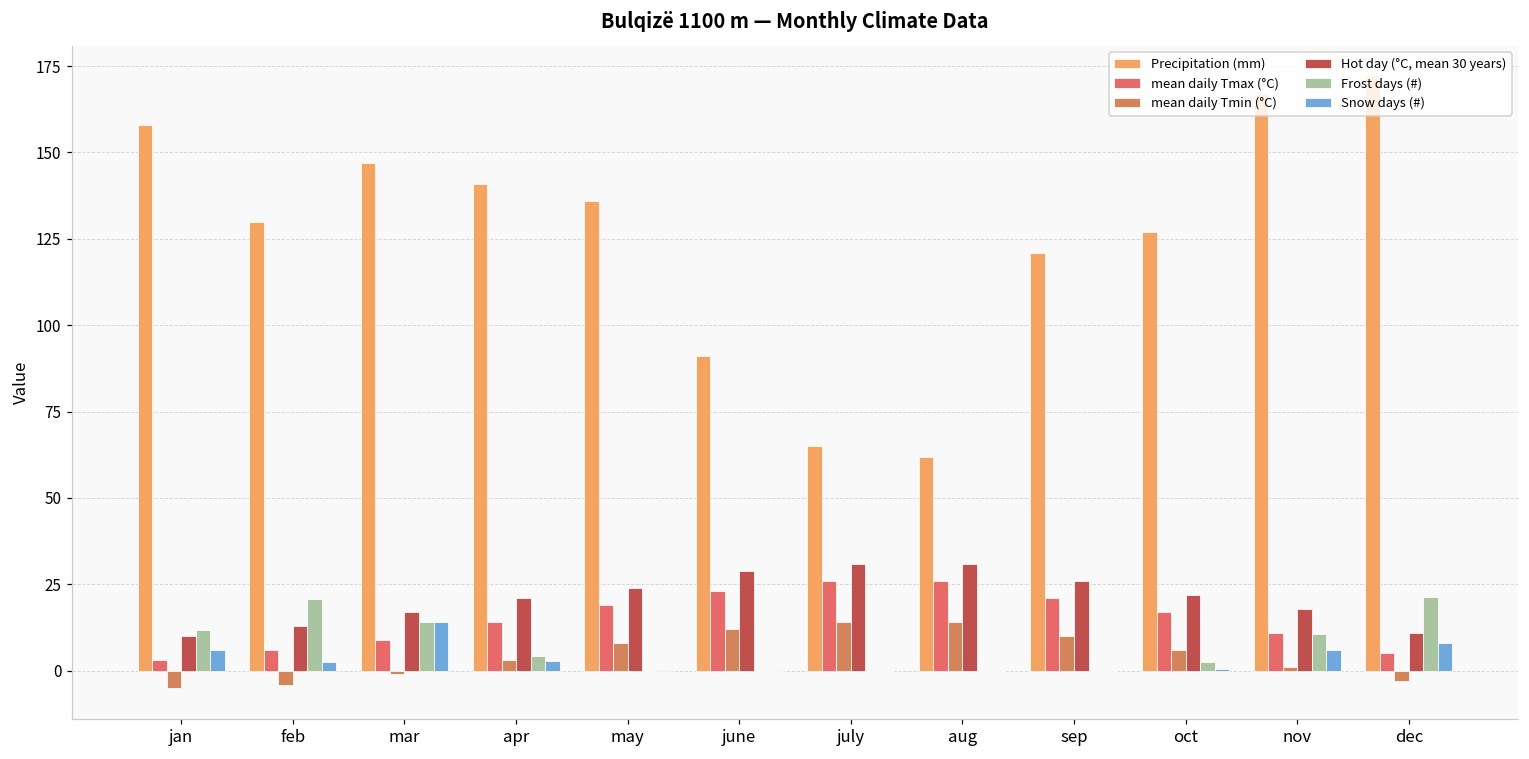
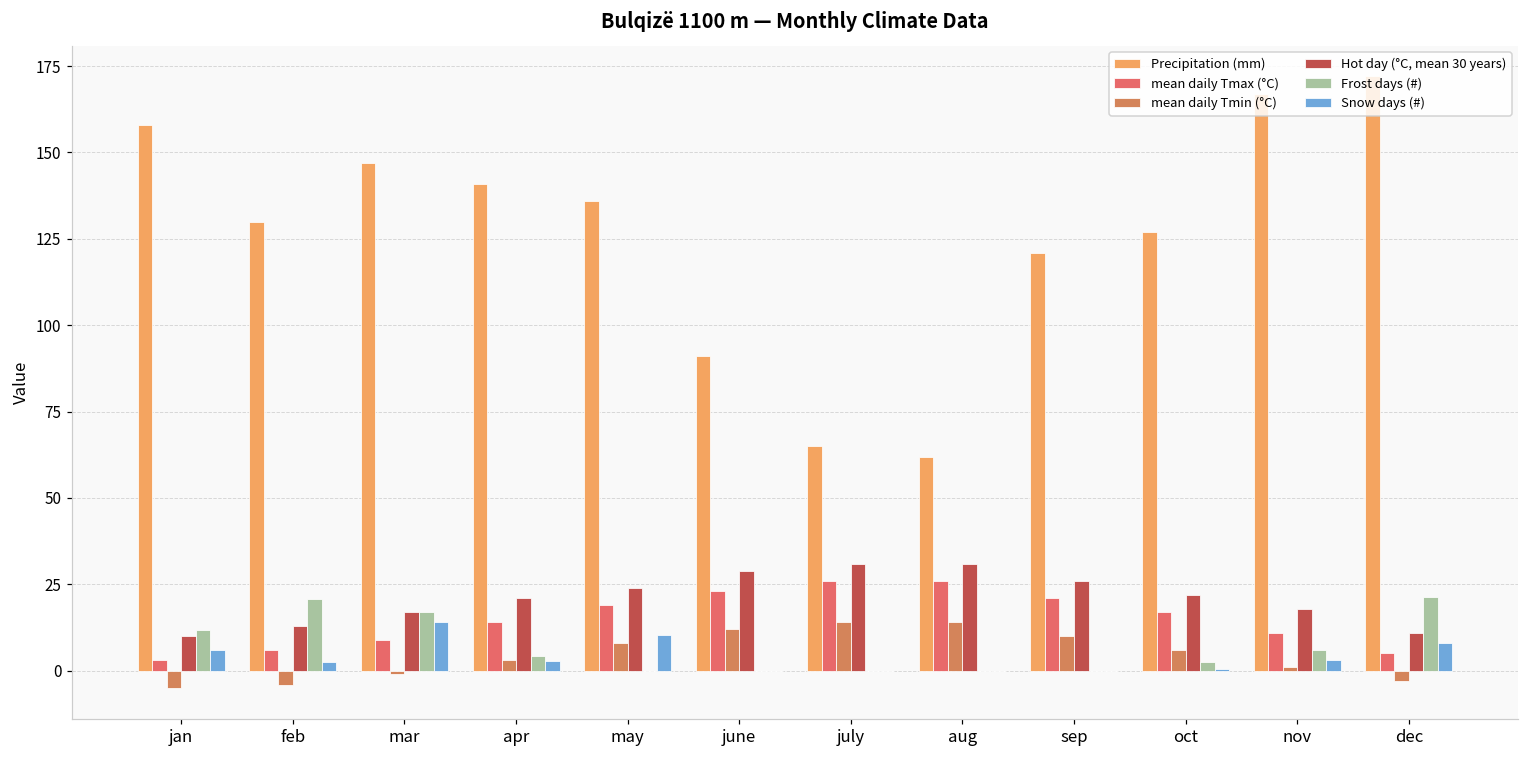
  {
    "Frost days (#)": {
      "jan": 12,
      "feb": 21,
-     "mar": 14,
+     "mar": 17,
      "apr": 4,
      "may": 0,
      "june": 0,
      "july": 0,
      "aug": 0,
      "sep": 0,
      "oct": 3,
-     "nov": 11,
+     "nov": 6,
      "dec": 21
    },
    "Snow days (#)": {
      "jan": 6,
      "feb": 3,
      "mar": 14,
      "apr": 3,
-     "may": 0,
+     "may": 10,
      "june": 0,
      "july": 0,
      "aug": 0,
      "sep": 0,
-     "nov": 6,
+     "nov": 3,
      "dec": 8
    }
  }
